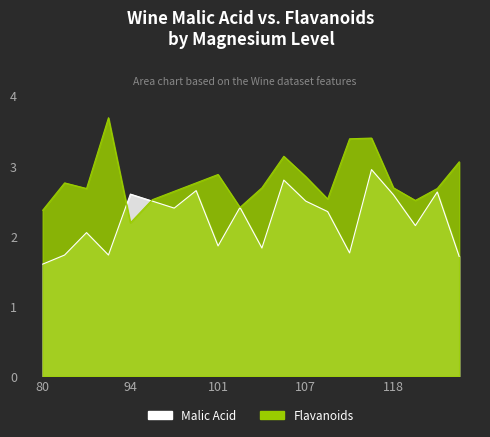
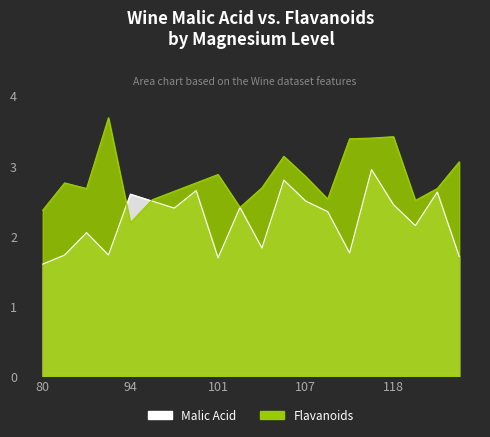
  {
    "Malic Acid": {
      "80": 1.6,
      "94": 2.6,
-     "101": 1.9,
+     "101": 1.7,
      "107": 2.5,
-     "118": 2.6
+     "118": 2.5
    },
    "Flavanoids": {
      "80": 2.4,
      "94": 2.2,
      "101": 2.9,
      "107": 2.9,
-     "118": 2.7
+     "118": 3.4
    }
  }
